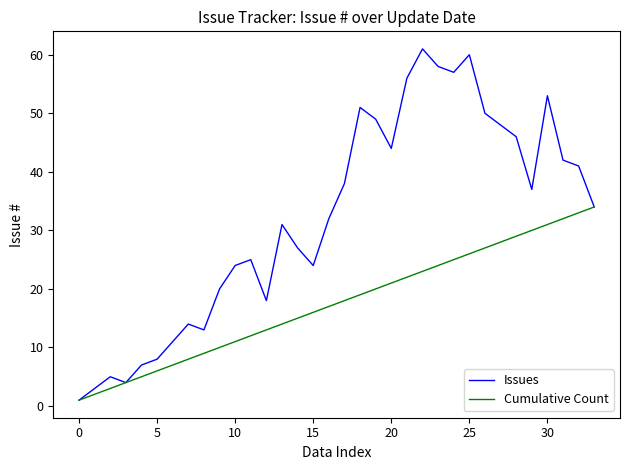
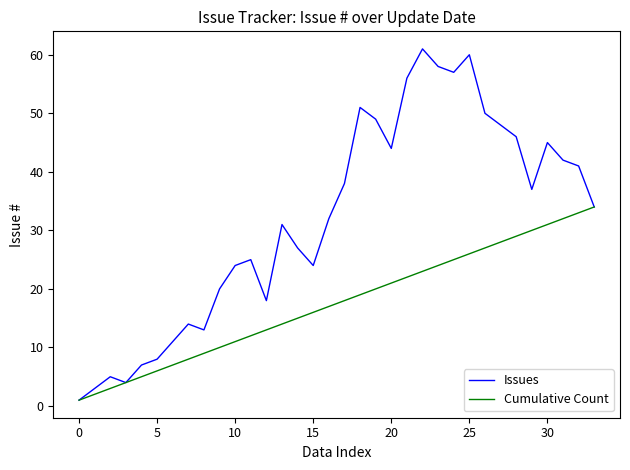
  {
    "Issues": {
      "5": 8,
      "10": 24,
      "15": 24,
      "20": 44,
      "25": 60,
-     "30": 53
+     "30": 45
    },
    "Cumulative Count": {
      "5": 6,
      "10": 11,
      "15": 16,
      "20": 21,
      "25": 26,
      "30": 31
    }
  }
